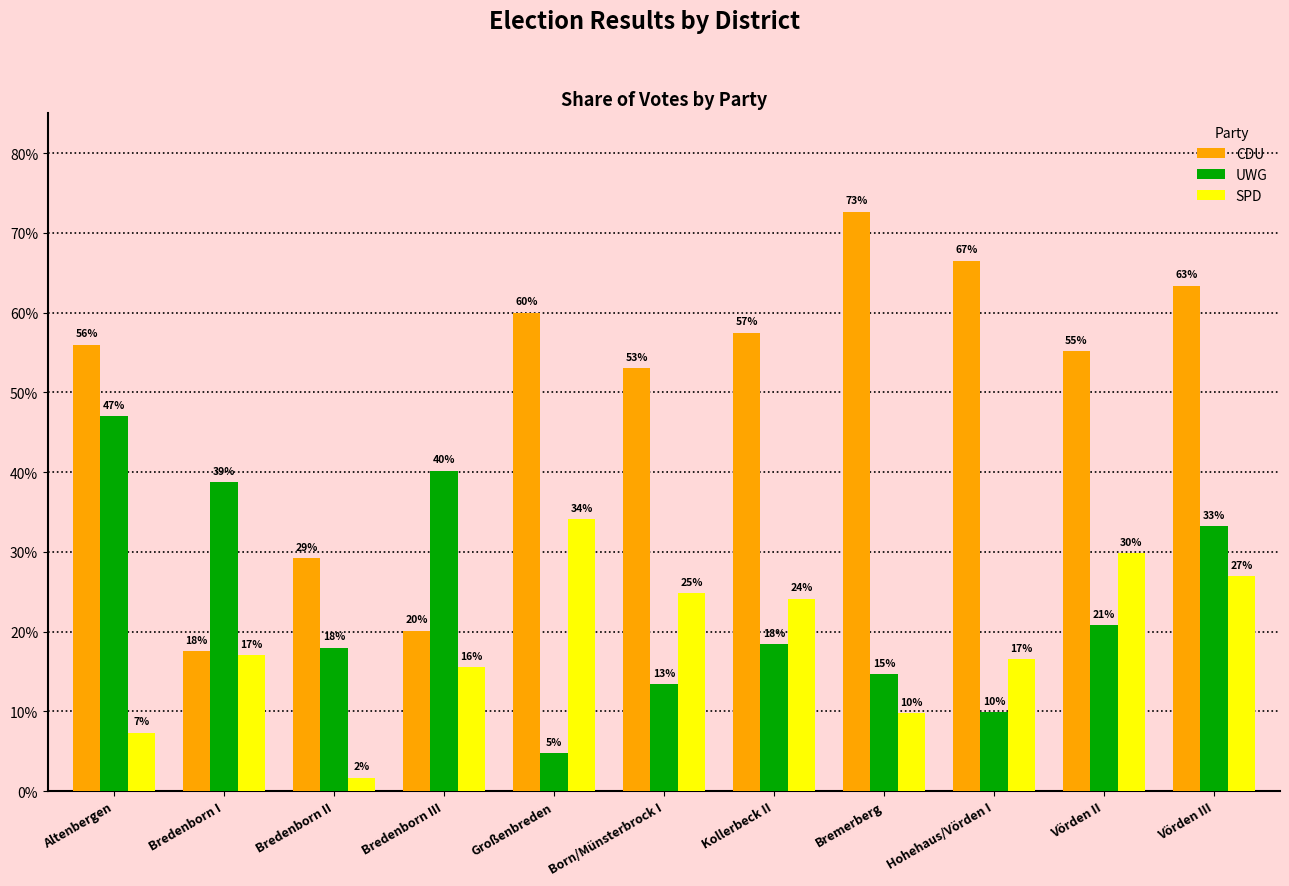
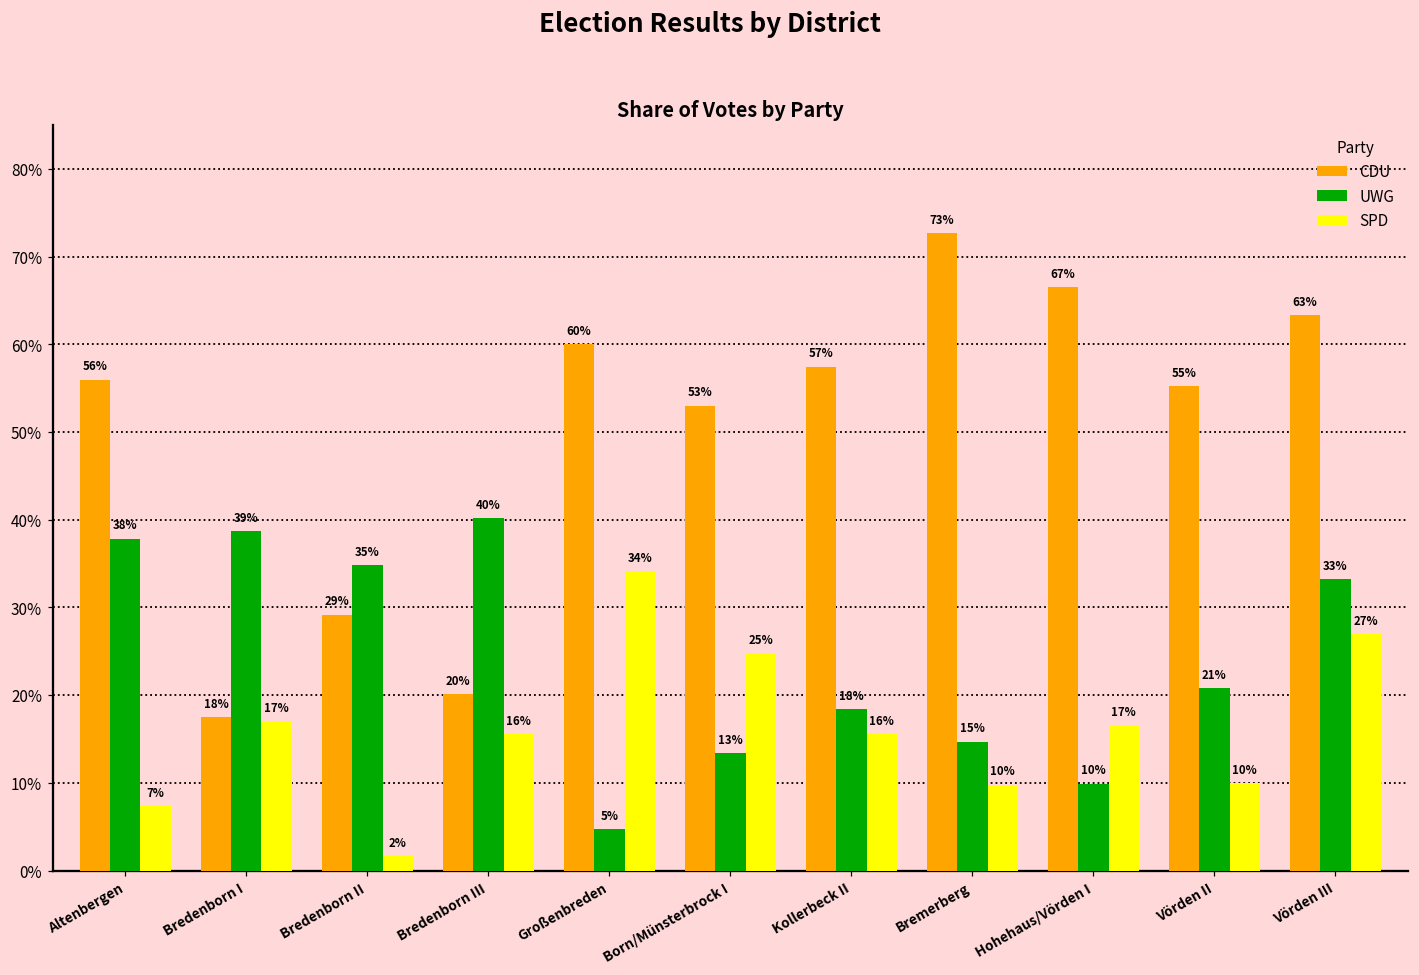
  {
    "CDU": {
      "Altenbergen": "56%",
      "Bredenborn I": "18%",
      "Bredenborn II": "29%",
      "Bredenborn III": "20%",
      "Großenbreden": "60%",
      "Born/Münsterbrock I": "53%",
      "Kollerbeck II": "57%",
      "Bremerberg": "73%",
      "Hohehaus/Vörden I": "67%",
      "Vörden II": "55%",
      "Vörden III": "63%"
    },
    "UWG": {
-     "Altenbergen": "47%",
+     "Altenbergen": "38%",
      "Bredenborn I": "39%",
-     "Bredenborn II": "18%",
+     "Bredenborn II": "35%",
      "Bredenborn III": "40%",
      "Großenbreden": "5%",
      "Born/Münsterbrock I": "13%",
      "Kollerbeck II": "18%",
      "Bremerberg": "15%",
      "Hohehaus/Vörden I": "10%",
      "Vörden II": "21%",
      "Vörden III": "33%"
    },
    "SPD": {
      "Altenbergen": "7%",
      "Bredenborn I": "17%",
      "Bredenborn II": "2%",
      "Bredenborn III": "16%",
      "Großenbreden": "34%",
      "Born/Münsterbrock I": "25%",
-     "Kollerbeck II": "24%",
+     "Kollerbeck II": "16%",
      "Bremerberg": "10%",
      "Hohehaus/Vörden I": "17%",
-     "Vörden II": "30%",
+     "Vörden II": "10%",
      "Vörden III": "27%"
    }
  }
